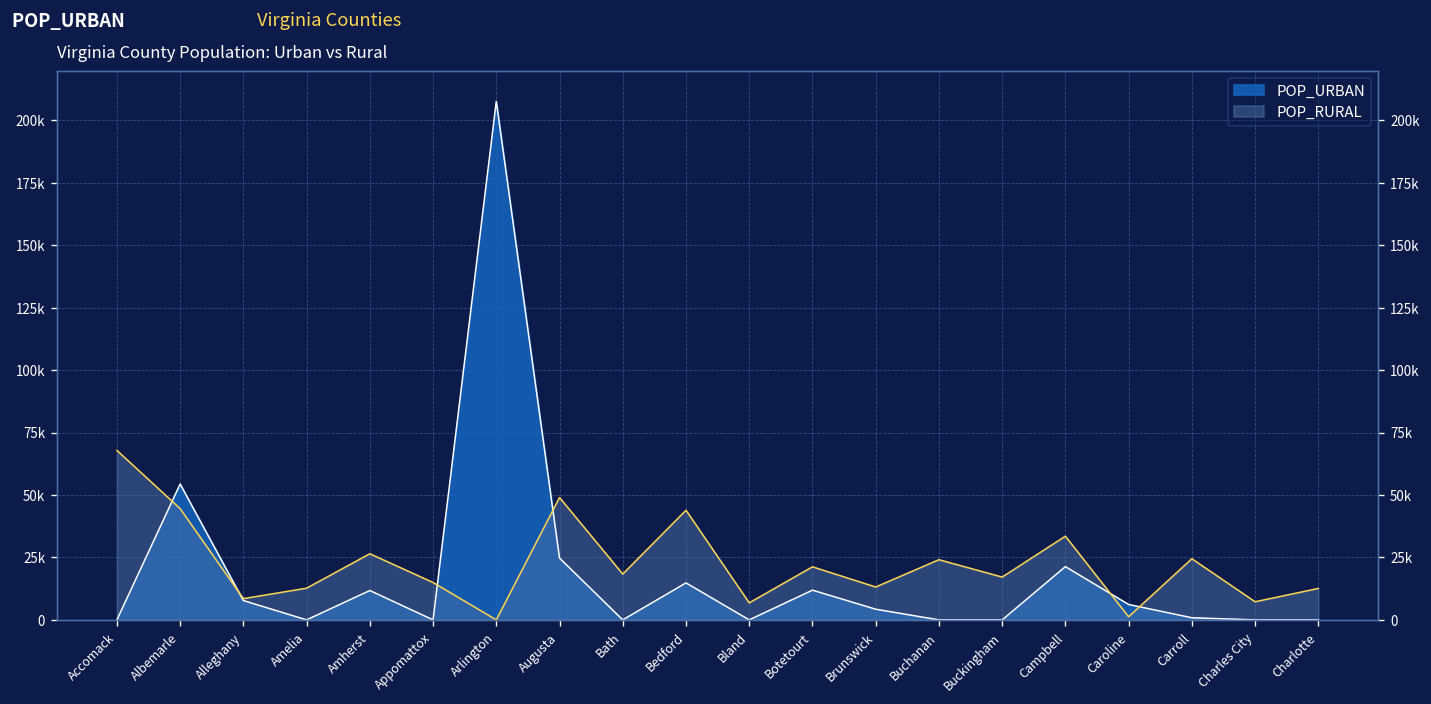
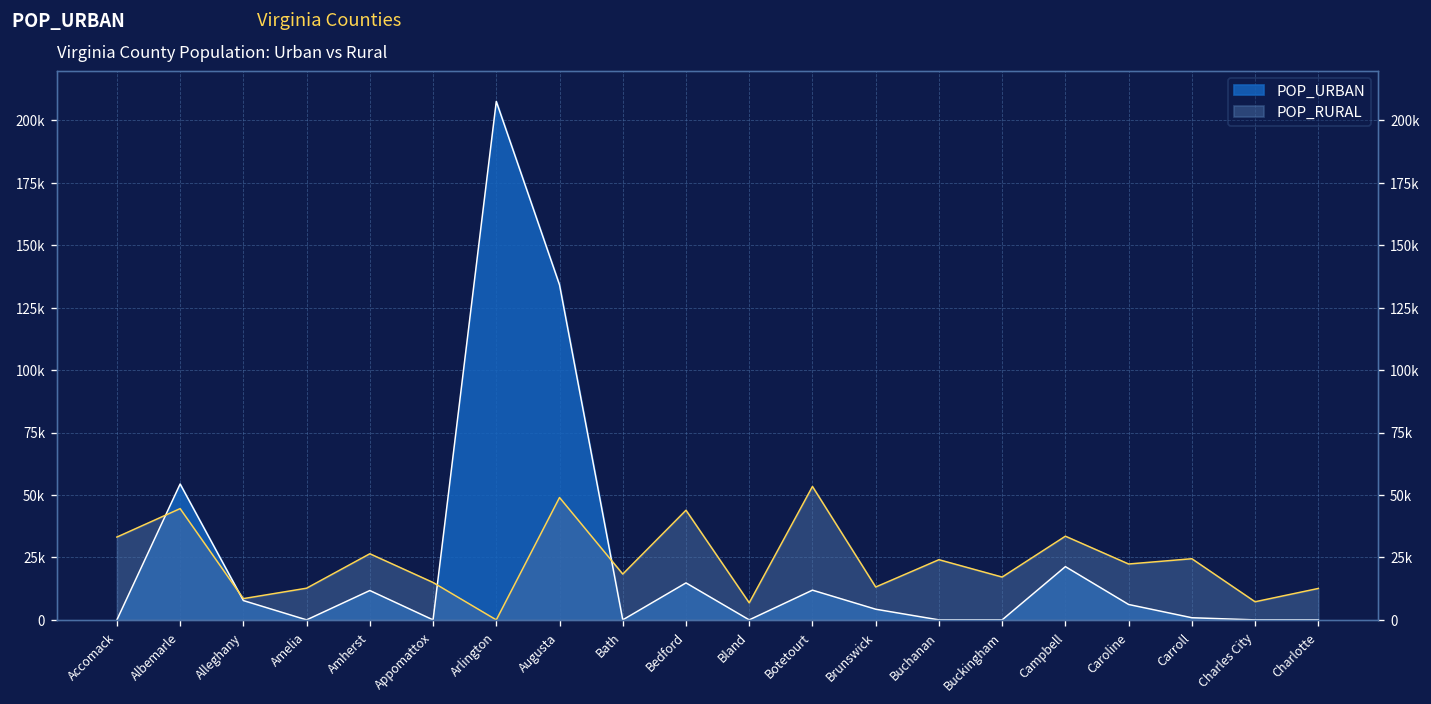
  {
    "POP_URBAN": {
      "Accomack": 0,
      "Albemarle": 54000,
      "Amelia": 0,
      "Amherst": 12000,
      "Appomattox": 0,
      "Arlington": 208000,
-     "Augusta": 25000,
+     "Augusta": 134000,
      "Bath": 0,
      "Bedford": 15000,
      "Bland": 0,
      "Botetourt": 12000,
      "Brunswick": 4000,
      "Buchanan": 0,
      "Buckingham": 0,
      "Campbell": 21000,
      "Caroline": 6000,
      "Carroll": 1000,
      "Charles City": 0,
      "Charlotte": 0
    },
    "POP_RURAL": {
-     "Accomack": 68000,
+     "Accomack": 33000,
      "Albemarle": 45000,
      "Amelia": 13000,
      "Amherst": 26000,
      "Appomattox": 15000,
      "Arlington": 0,
      "Augusta": 49000,
      "Bath": 18000,
      "Bedford": 44000,
      "Bland": 7000,
-     "Botetourt": 21000,
+     "Botetourt": 53000,
      "Brunswick": 13000,
      "Buchanan": 24000,
      "Buckingham": 17000,
      "Campbell": 34000,
-     "Caroline": 1000,
+     "Caroline": 22000,
      "Carroll": 24000,
      "Charles City": 7000,
      "Charlotte": 13000
    }
  }
